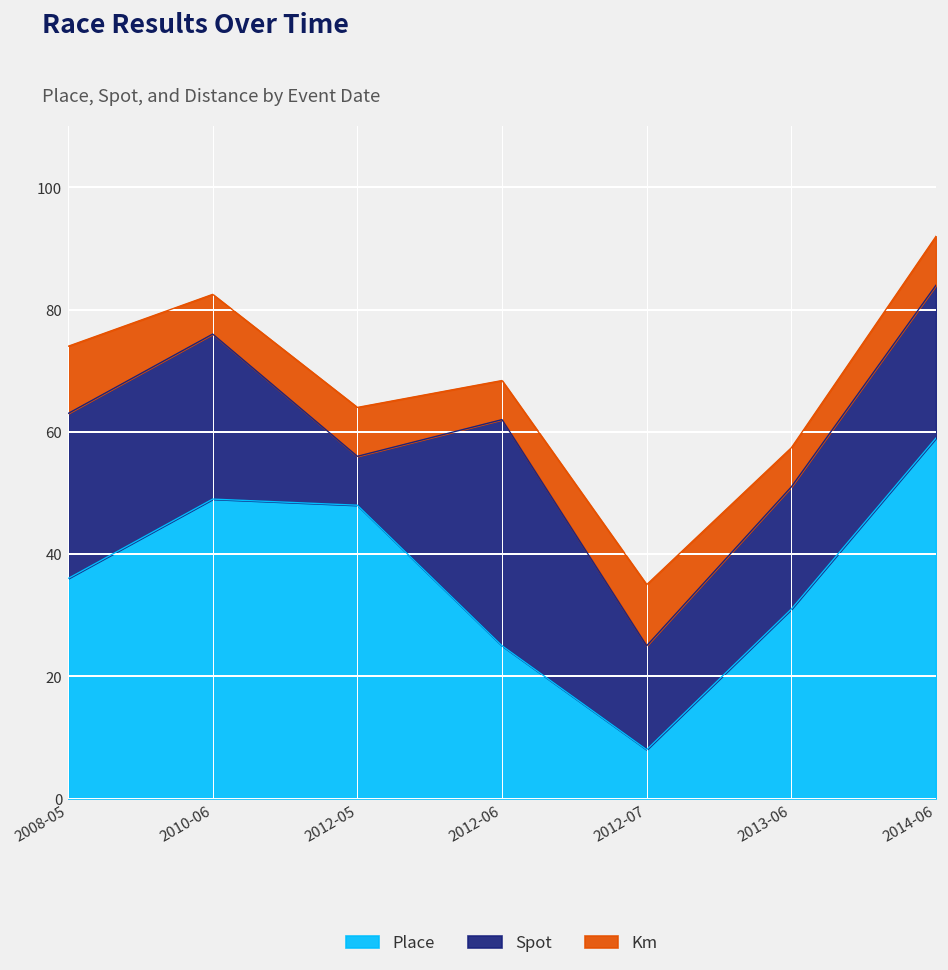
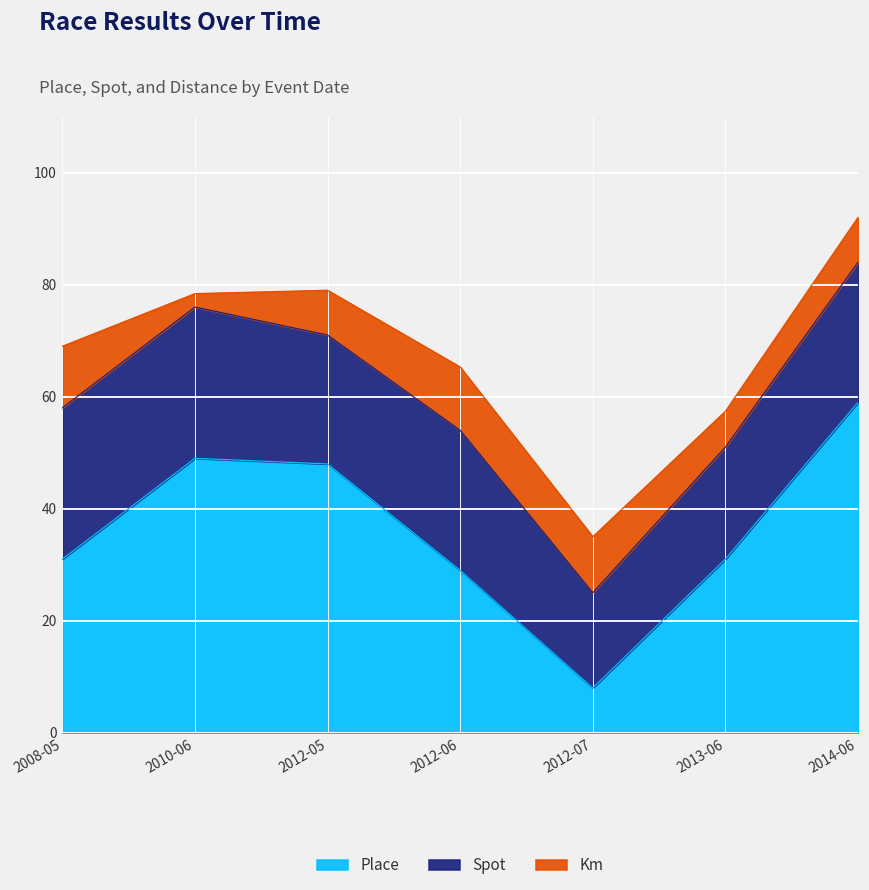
  {
    "Place": {
-     "2008-05": 36,
+     "2008-05": 31,
      "2010-06": 49,
      "2012-05": 48,
-     "2012-06": 25,
+     "2012-06": 29,
      "2012-07": 8,
      "2013-06": 31,
      "2014-06": 59
    },
    "Spot": {
      "2008-05": 27,
      "2010-06": 27,
-     "2012-05": 8,
-     "2012-06": 37,
+     "2012-05": 23,
+     "2012-06": 25,
      "2012-07": 17,
      "2013-06": 20,
      "2014-06": 25
    },
    "Km": {
      "2008-05": 11,
-     "2010-06": 7,
+     "2010-06": 2,
      "2012-05": 8,
-     "2012-06": 6,
+     "2012-06": 11,
      "2012-07": 10,
      "2013-06": 6,
      "2014-06": 8
    }
  }
